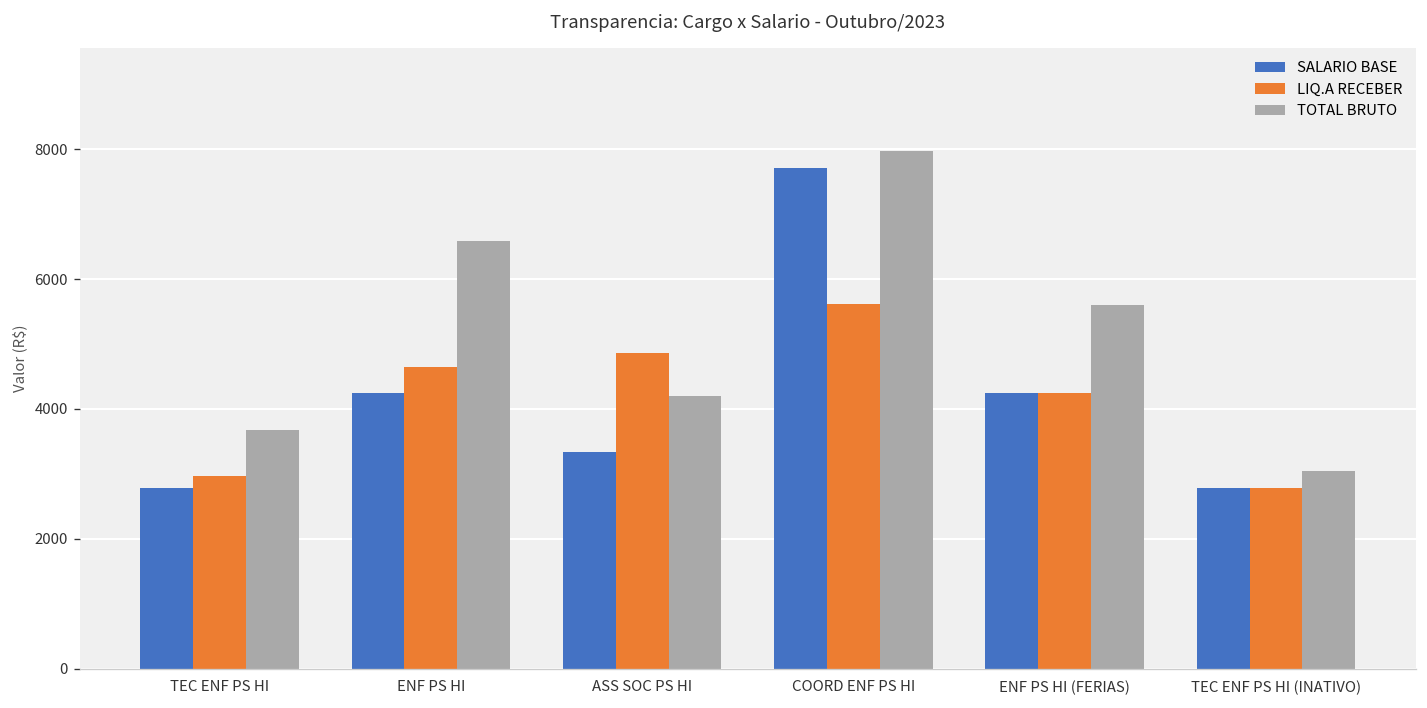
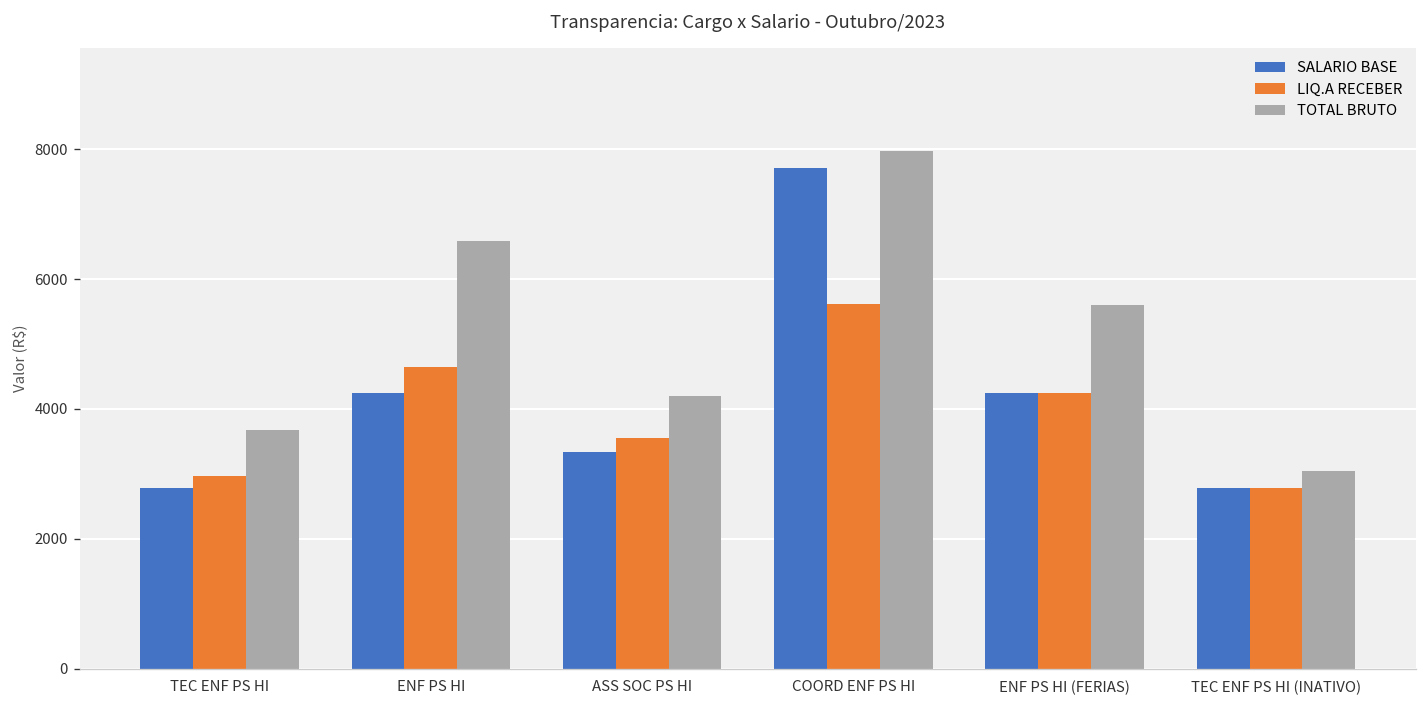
  {
    "SALARIO BASE": {
      "TEC ENF PS HI": 2800,
      "ENF PS HI": 4200,
      "ASS SOC PS HI": 3300,
      "COORD ENF PS HI": 7700,
      "ENF PS HI (FERIAS)": 4200,
      "TEC ENF PS HI (INATIVO)": 2800
    },
    "LIQ.A RECEBER": {
      "TEC ENF PS HI": 3000,
      "ENF PS HI": 4600,
-     "ASS SOC PS HI": 4900,
+     "ASS SOC PS HI": 3600,
      "COORD ENF PS HI": 5600,
      "ENF PS HI (FERIAS)": 4200,
      "TEC ENF PS HI (INATIVO)": 2800
    },
    "TOTAL BRUTO": {
      "TEC ENF PS HI": 3700,
      "ENF PS HI": 6600,
      "ASS SOC PS HI": 4200,
      "COORD ENF PS HI": 8000,
      "ENF PS HI (FERIAS)": 5600,
      "TEC ENF PS HI (INATIVO)": 3000
    }
  }
